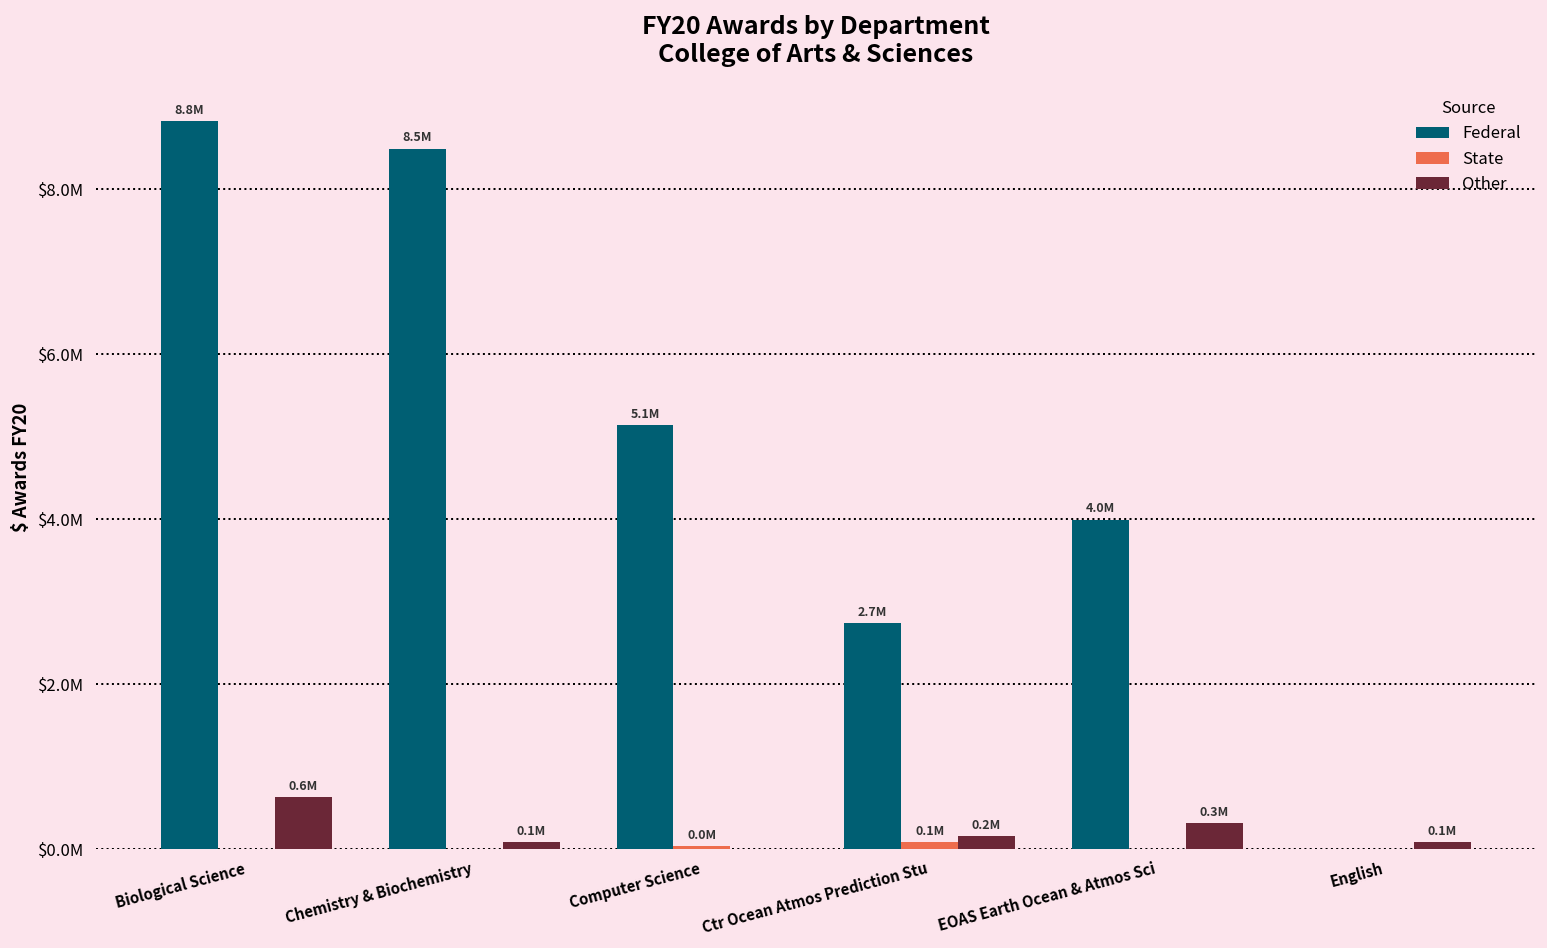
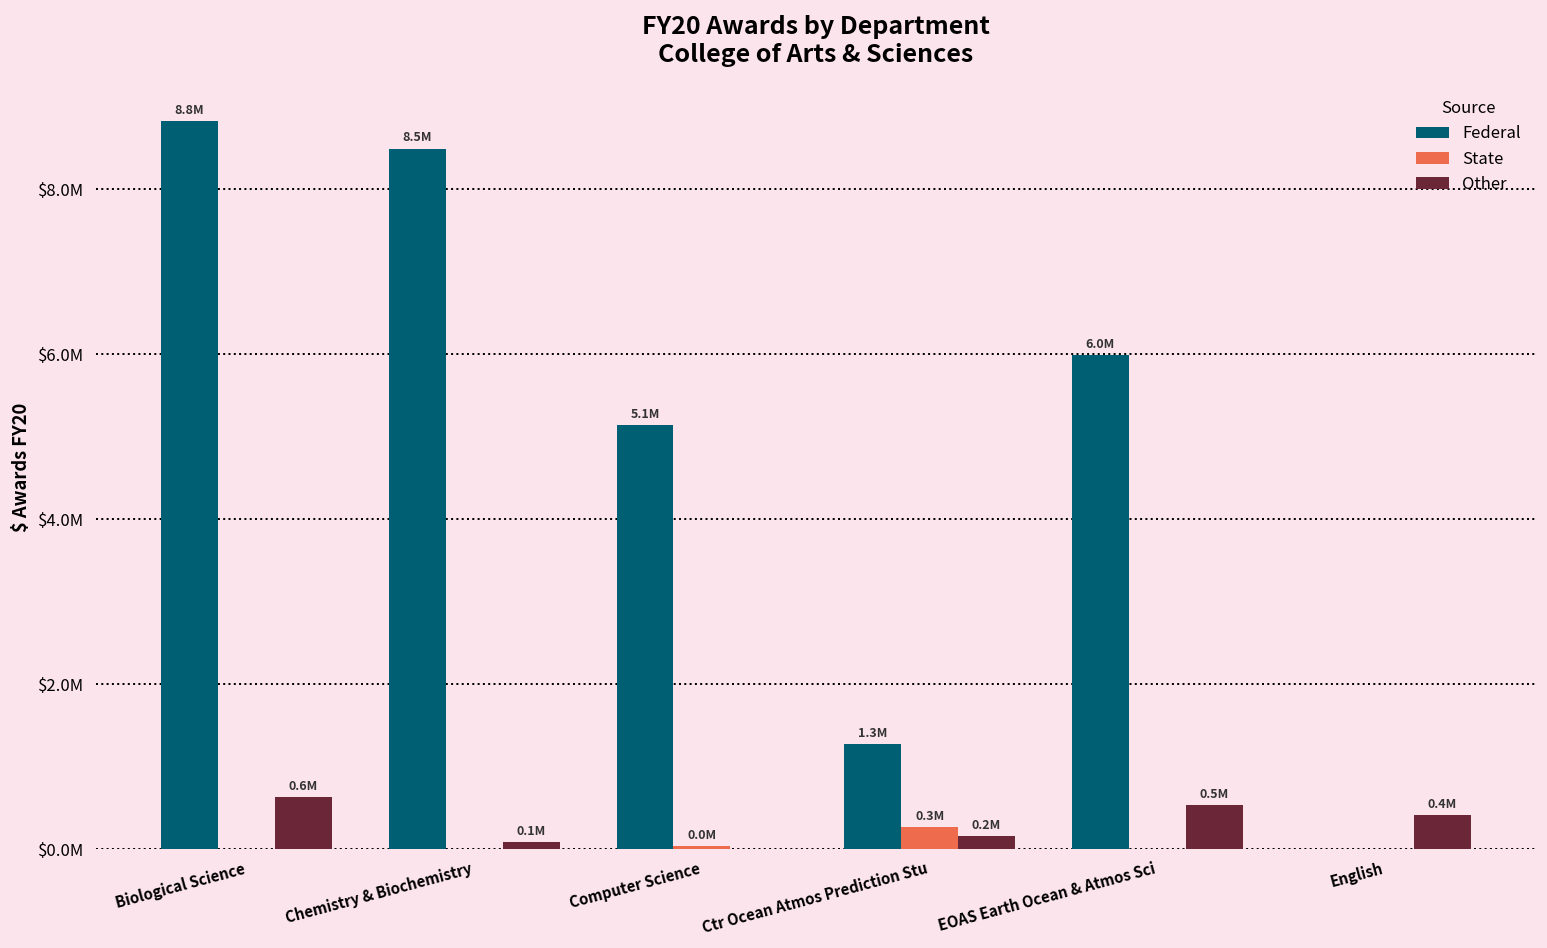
  {
    "Federal": {
      "Biological Science": "8.8M",
      "Chemistry & Biochemistry": "8.5M",
      "Computer Science": "5.1M",
-     "Ctr Ocean Atmos Prediction Stu": "2.7M",
-     "EOAS Earth Ocean & Atmos Sci": "4.0M"
+     "Ctr Ocean Atmos Prediction Stu": "1.3M",
+     "EOAS Earth Ocean & Atmos Sci": "6.0M"
    },
    "State": {
-     "Ctr Ocean Atmos Prediction Stu": "0.1M"
+     "Ctr Ocean Atmos Prediction Stu": "0.3M"
    },
    "Other": {
      "Biological Science": "0.6M",
      "Chemistry & Biochemistry": "0.1M",
      "Ctr Ocean Atmos Prediction Stu": "0.2M",
-     "EOAS Earth Ocean & Atmos Sci": "0.3M",
-     "English": "0.1M"
+     "EOAS Earth Ocean & Atmos Sci": "0.5M",
+     "English": "0.4M"
    }
  }
